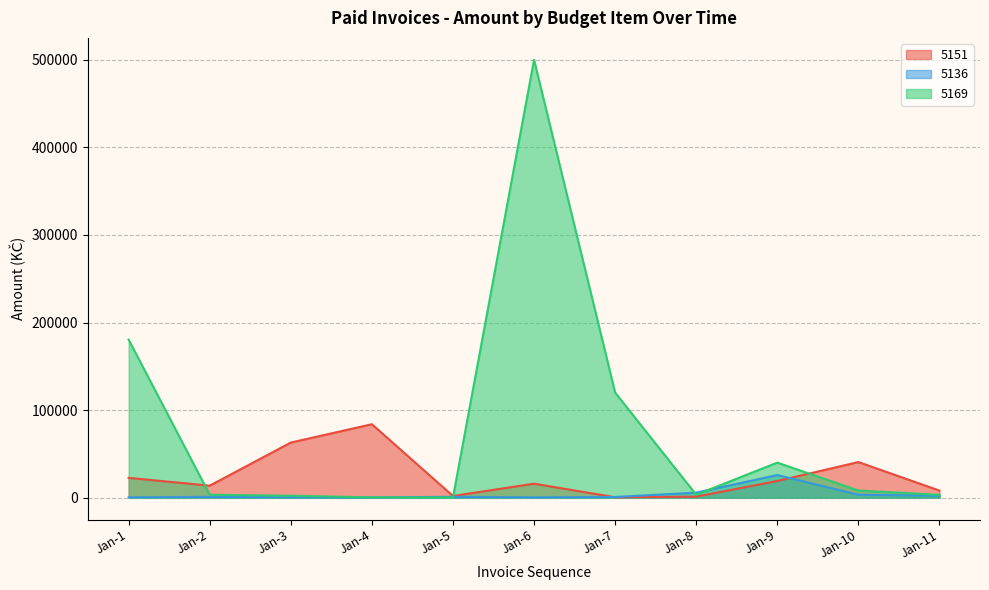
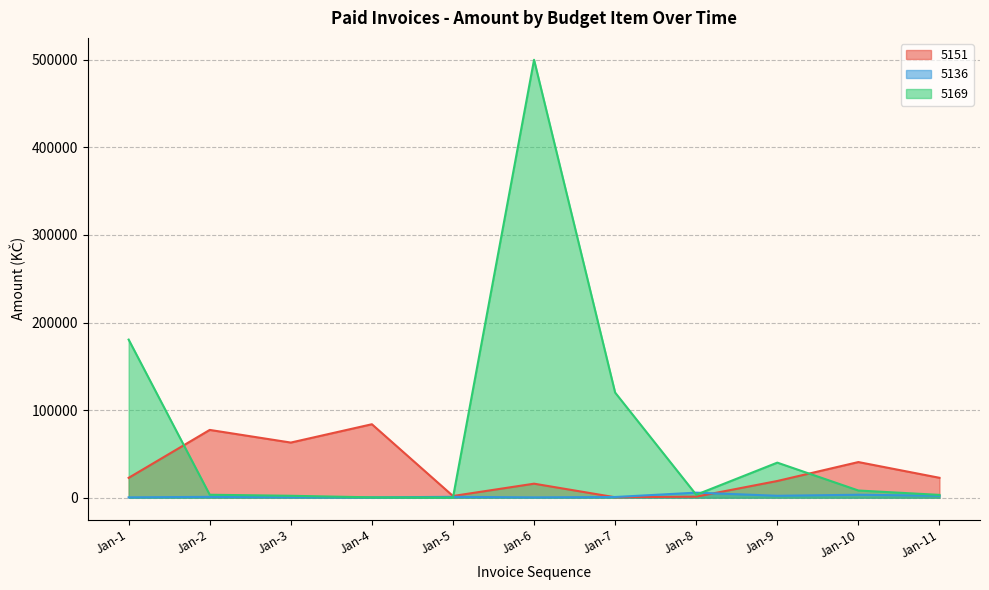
  {
    "5151": {
      "Jan-1": 20000,
-     "Jan-2": 10000,
+     "Jan-2": 80000,
      "Jan-3": 60000,
      "Jan-4": 80000,
      "Jan-6": 20000,
      "Jan-9": 20000,
      "Jan-10": 40000,
-     "Jan-11": 10000
+     "Jan-11": 20000
    },
    "5136": {
      "Jan-1": 0,
      "Jan-6": 0,
-     "Jan-9": 30000,
+     "Jan-9": 0,
      "Jan-10": 0
    },
    "5169": {
      "Jan-1": 180000,
      "Jan-6": 500000,
      "Jan-7": 120000,
      "Jan-9": 40000,
      "Jan-10": 10000
    }
  }
